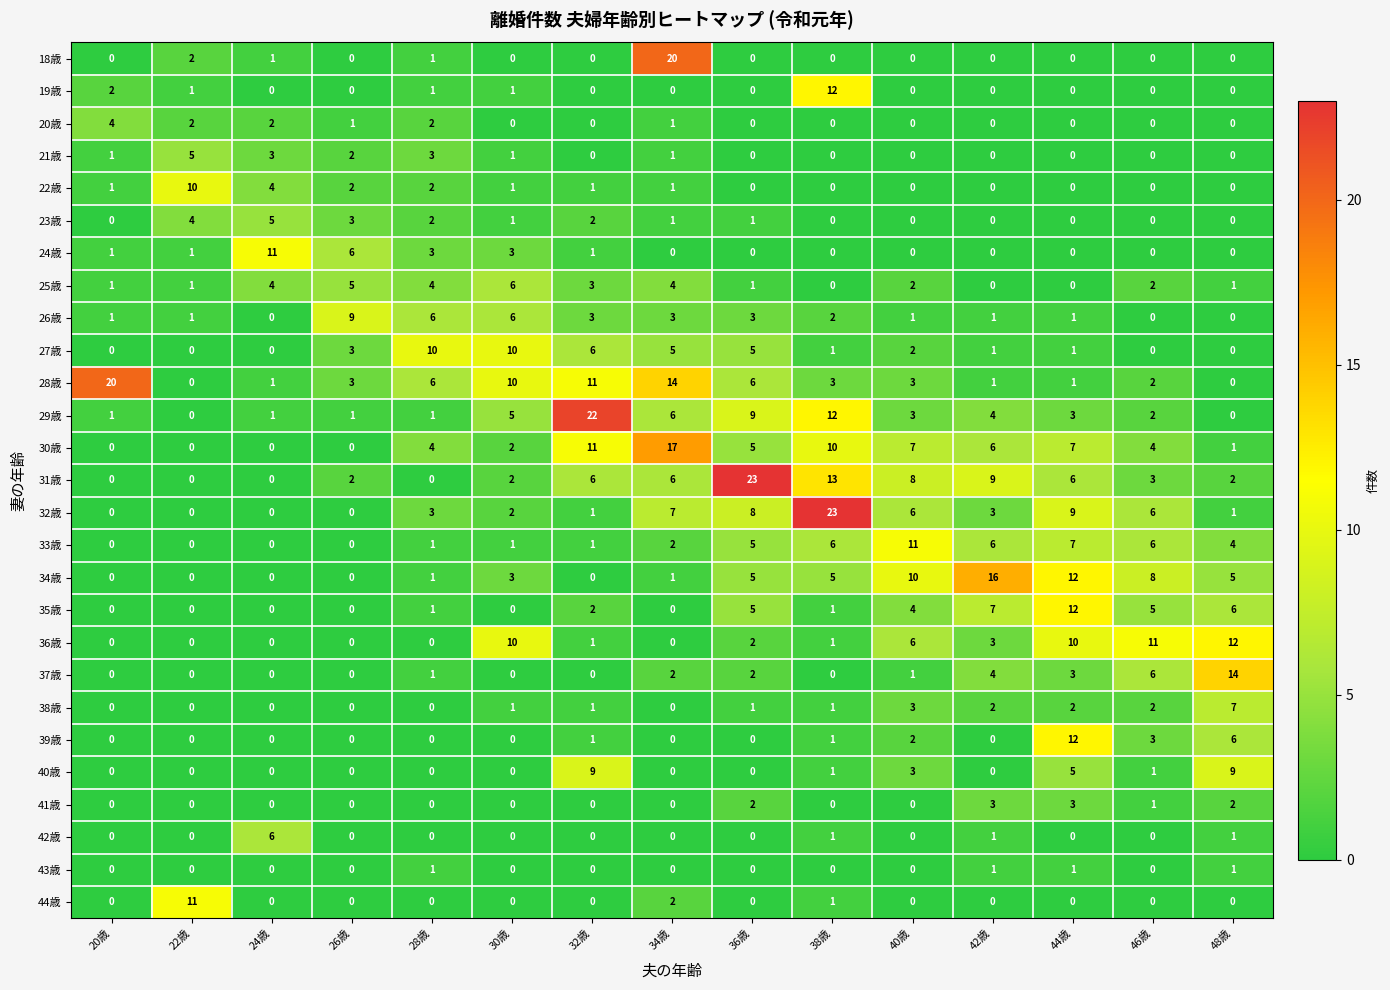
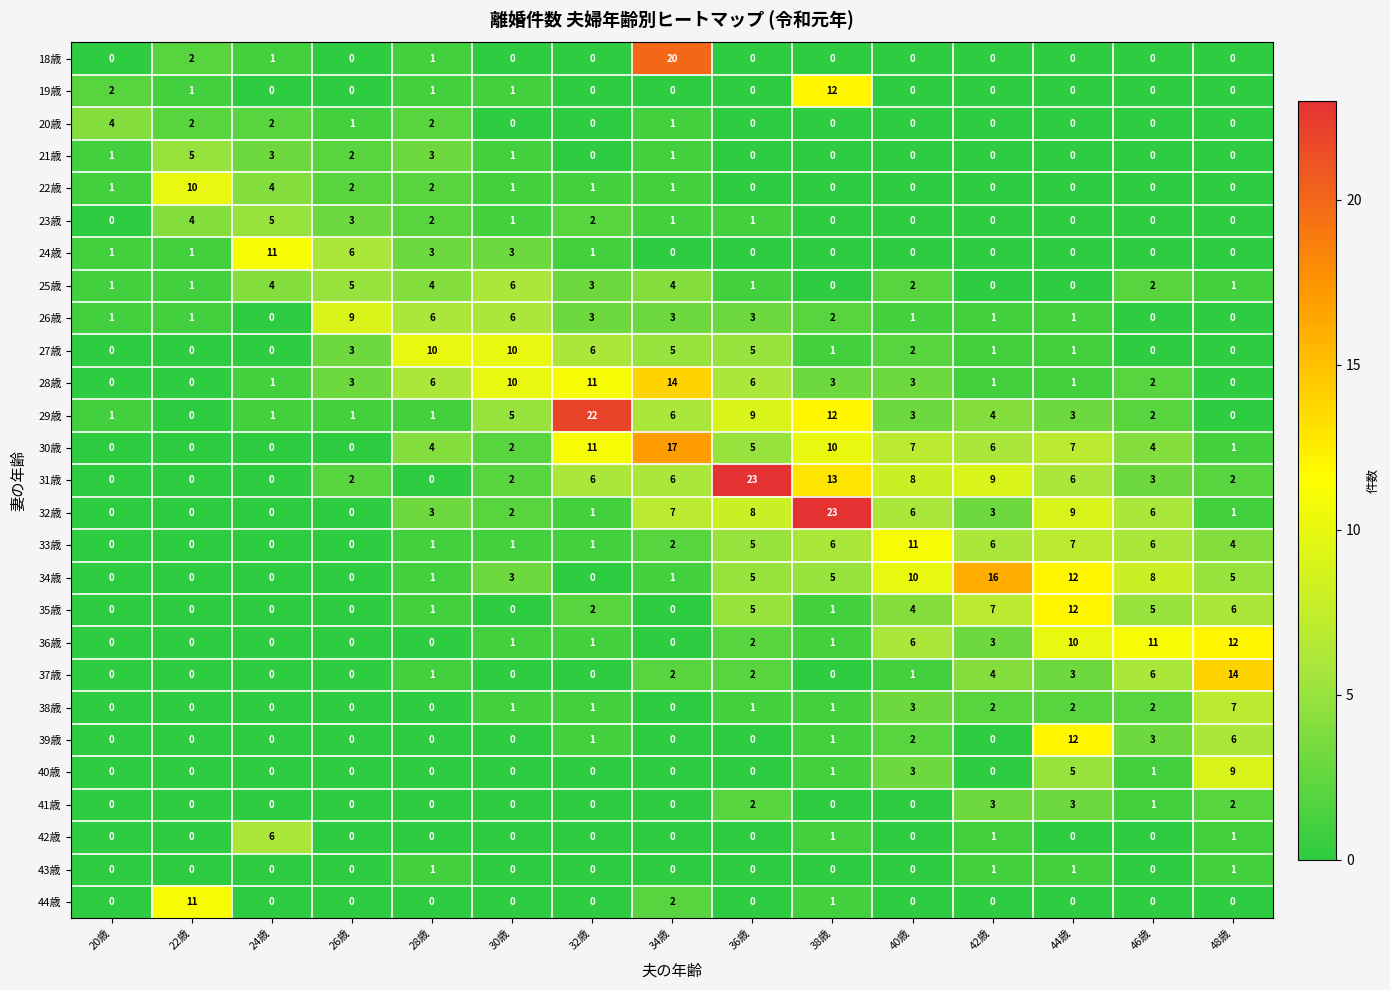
  {
    "28歳": {
-     "20歳": 20,
+     "20歳": 0,
      "22歳": 0,
      "24歳": 1,
      "26歳": 3,
      "28歳": 6,
      "30歳": 10,
      "32歳": 11,
      "34歳": 14,
      "36歳": 6,
      "38歳": 3,
      "40歳": 3,
      "42歳": 1,
      "44歳": 1,
      "46歳": 2,
      "48歳": 0
    },
    "36歳": {
      "20歳": 0,
      "22歳": 0,
      "24歳": 0,
      "26歳": 0,
      "28歳": 0,
-     "30歳": 10,
+     "30歳": 1,
      "32歳": 1,
      "34歳": 0,
      "36歳": 2,
      "38歳": 1,
      "40歳": 6,
      "42歳": 3,
      "44歳": 10,
      "46歳": 11,
      "48歳": 12
    },
    "40歳": {
      "20歳": 0,
      "22歳": 0,
      "24歳": 0,
      "26歳": 0,
      "28歳": 0,
      "30歳": 0,
-     "32歳": 9,
+     "32歳": 0,
      "34歳": 0,
      "36歳": 0,
      "38歳": 1,
      "40歳": 3,
      "42歳": 0,
      "44歳": 5,
      "46歳": 1,
      "48歳": 9
    }
  }
